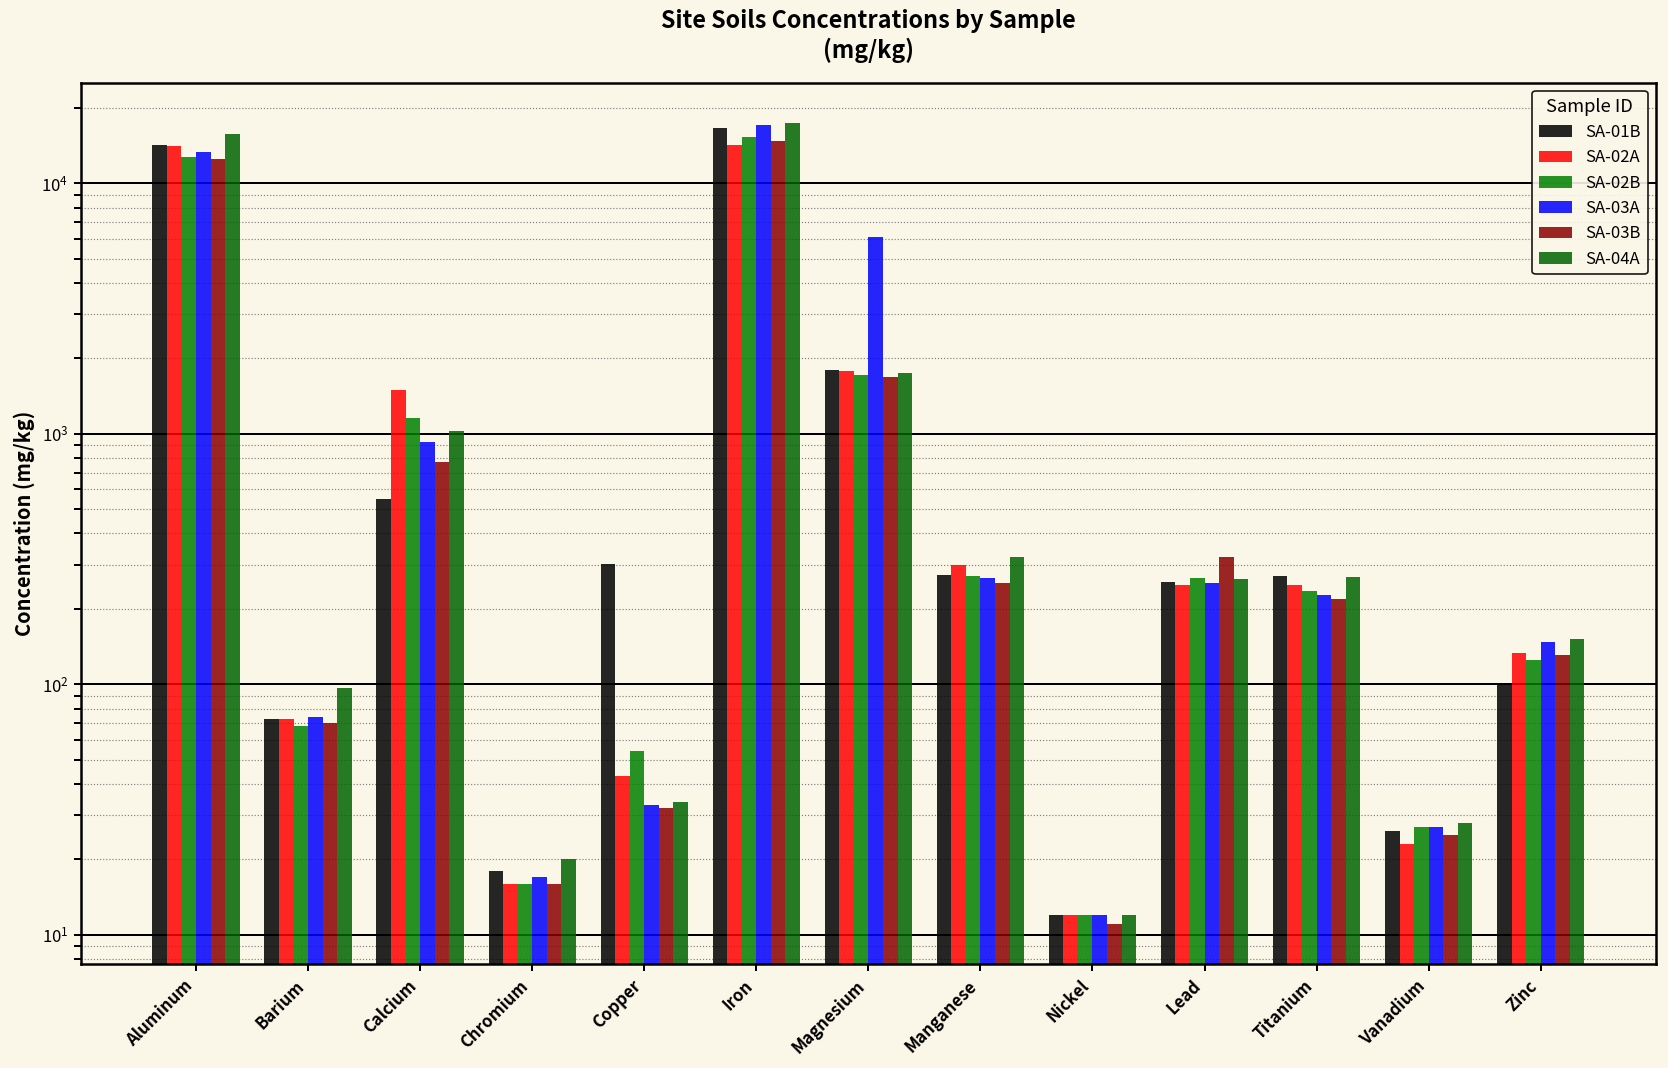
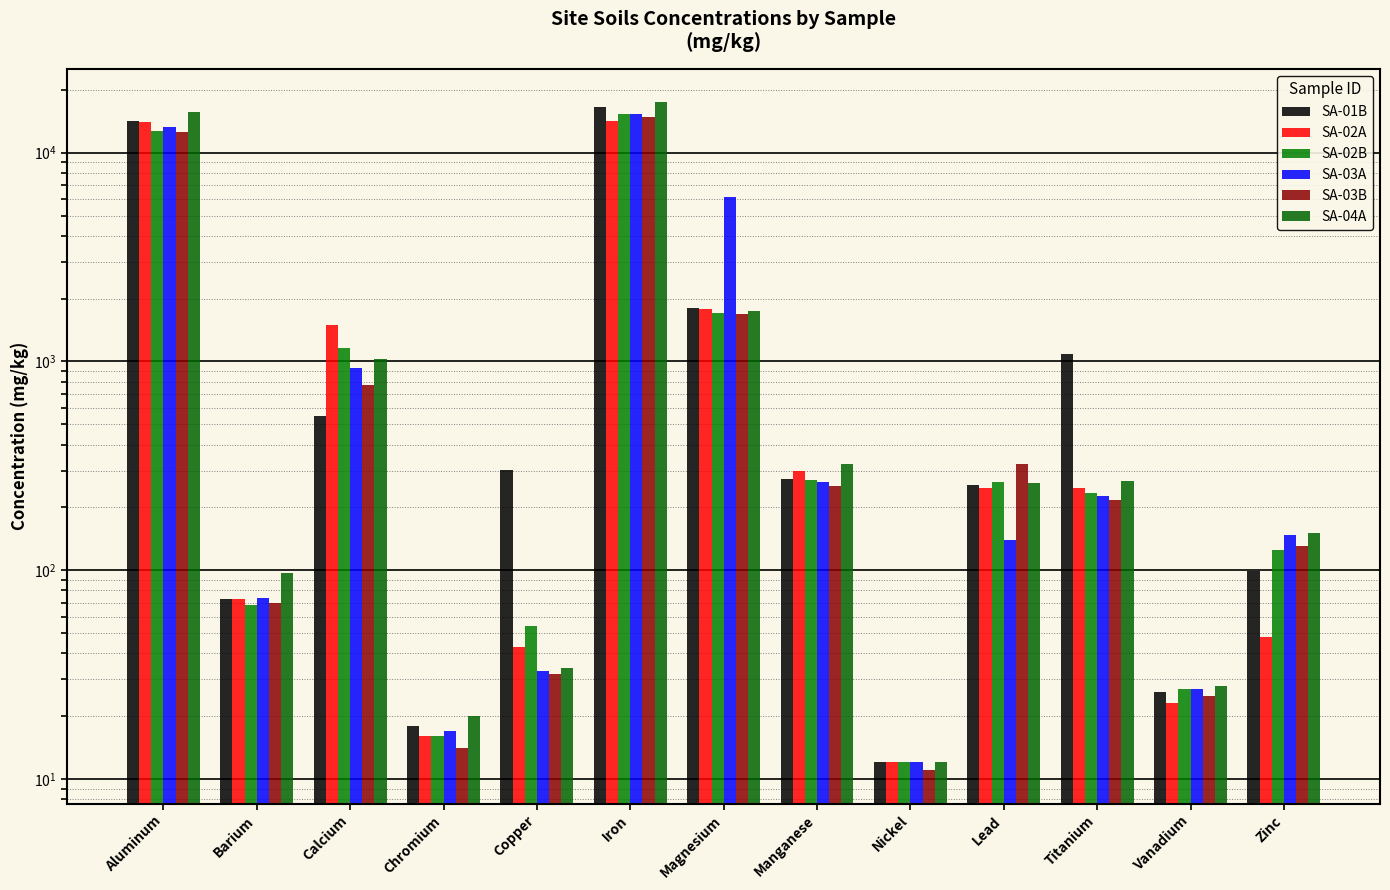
  {
    "SA-01B": {
      "Aluminum": 14000,
      "Barium": 73,
      "Calcium": 550,
      "Chromium": 18,
      "Copper": 300,
      "Iron": 17000,
      "Magnesium": 1800,
      "Manganese": 270,
      "Nickel": 12,
      "Lead": 260,
-     "Titanium": 270,
+     "Titanium": 1100,
      "Vanadium": 26,
      "Zinc": 100
    },
    "SA-02A": {
      "Aluminum": 14000,
      "Barium": 73,
      "Calcium": 1500,
      "Chromium": 16,
      "Copper": 43,
      "Iron": 14000,
      "Magnesium": 1800,
      "Manganese": 300,
      "Nickel": 12,
      "Lead": 250,
      "Titanium": 250,
      "Vanadium": 23,
-     "Zinc": 130
+     "Zinc": 48
    },
    "SA-03A": {
      "Aluminum": 13000,
      "Barium": 74,
      "Calcium": 900,
      "Chromium": 17,
      "Copper": 33,
-     "Iron": 17000,
+     "Iron": 15000,
      "Magnesium": 6100,
      "Manganese": 270,
      "Nickel": 12,
-     "Lead": 250,
+     "Lead": 140,
      "Titanium": 230,
      "Vanadium": 27,
      "Zinc": 150
    },
    "SA-03B": {
      "Aluminum": 13000,
      "Barium": 70,
      "Calcium": 770,
-     "Chromium": 16,
+     "Chromium": 14,
      "Copper": 32,
      "Iron": 15000,
      "Magnesium": 1700,
      "Manganese": 250,
      "Nickel": 11,
      "Lead": 320,
      "Titanium": 220,
      "Vanadium": 25,
      "Zinc": 130
    }
  }
